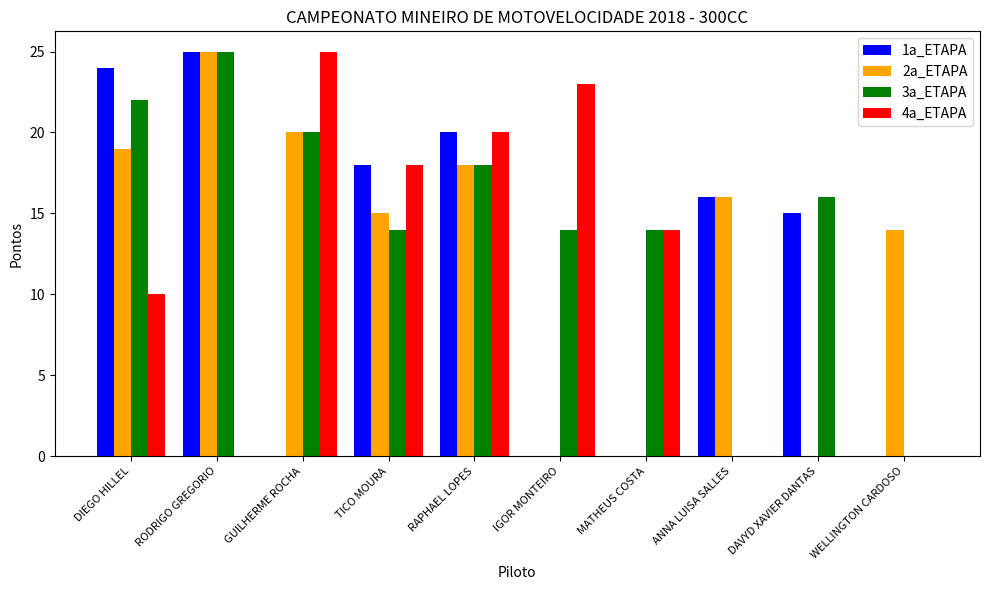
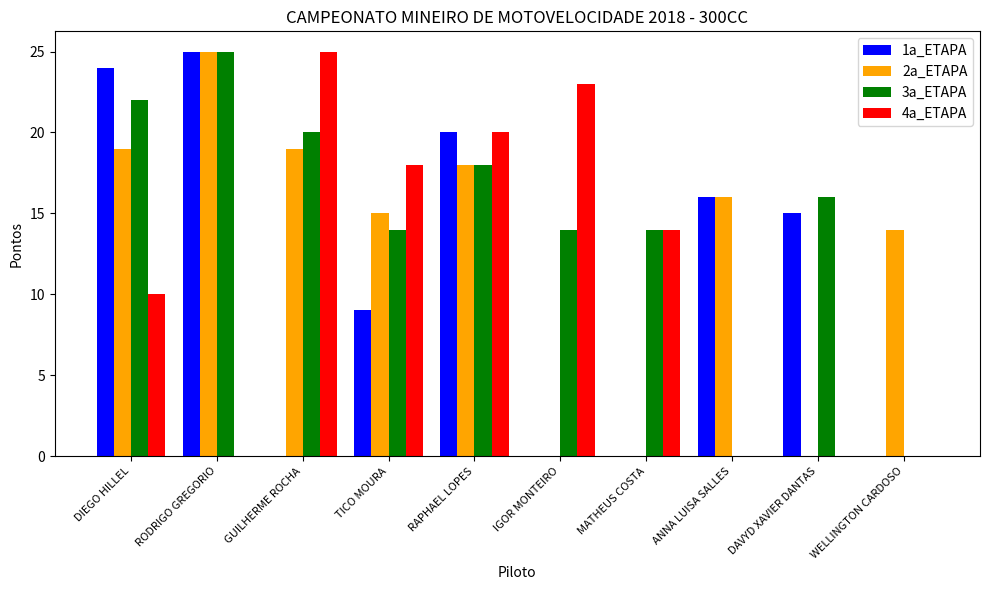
  {
    "1a_ETAPA": {
      "DIEGO HILLEL": 24,
      "RODRIGO GREGORIO": 25,
      "GUILHERME ROCHA": 0,
-     "TICO MOURA": 18,
+     "TICO MOURA": 9,
      "RAPHAEL LOPES": 20,
      "IGOR MONTEIRO": 0,
      "MATHEUS COSTA": 0,
      "ANNA LUISA SALLES": 16,
      "DAVYD XAVIER DANTAS": 15,
      "WELLINGTON CARDOSO": 0
    },
    "2a_ETAPA": {
      "DIEGO HILLEL": 19,
      "RODRIGO GREGORIO": 25,
-     "GUILHERME ROCHA": 20,
+     "GUILHERME ROCHA": 19,
      "TICO MOURA": 15,
      "RAPHAEL LOPES": 18,
      "IGOR MONTEIRO": 0,
      "MATHEUS COSTA": 0,
      "ANNA LUISA SALLES": 16,
      "DAVYD XAVIER DANTAS": 0,
      "WELLINGTON CARDOSO": 14
    },
    "3a_ETAPA": {
      "DIEGO HILLEL": 22,
      "RODRIGO GREGORIO": 25,
      "GUILHERME ROCHA": 20,
      "TICO MOURA": 14,
      "RAPHAEL LOPES": 18,
      "IGOR MONTEIRO": 14,
      "MATHEUS COSTA": 14,
      "ANNA LUISA SALLES": 0,
      "DAVYD XAVIER DANTAS": 16,
      "WELLINGTON CARDOSO": 0
    },
    "4a_ETAPA": {
      "DIEGO HILLEL": 10,
      "RODRIGO GREGORIO": 0,
      "GUILHERME ROCHA": 25,
      "TICO MOURA": 18,
      "RAPHAEL LOPES": 20,
      "IGOR MONTEIRO": 23,
      "MATHEUS COSTA": 14,
      "ANNA LUISA SALLES": 0,
      "DAVYD XAVIER DANTAS": 0,
      "WELLINGTON CARDOSO": 0
    }
  }
